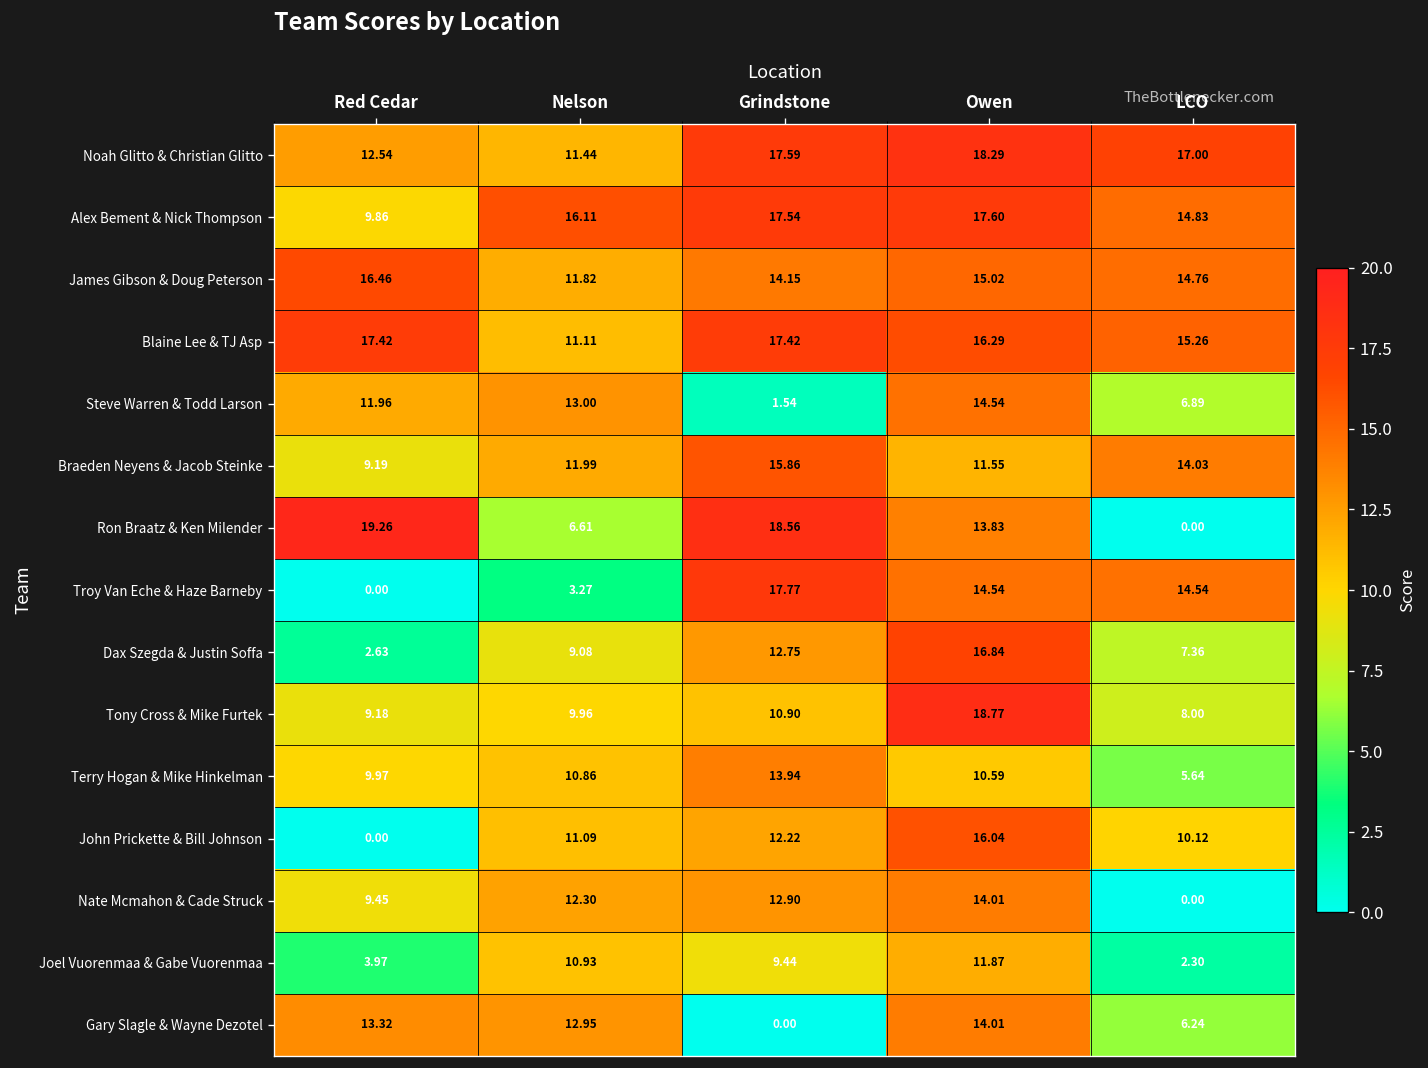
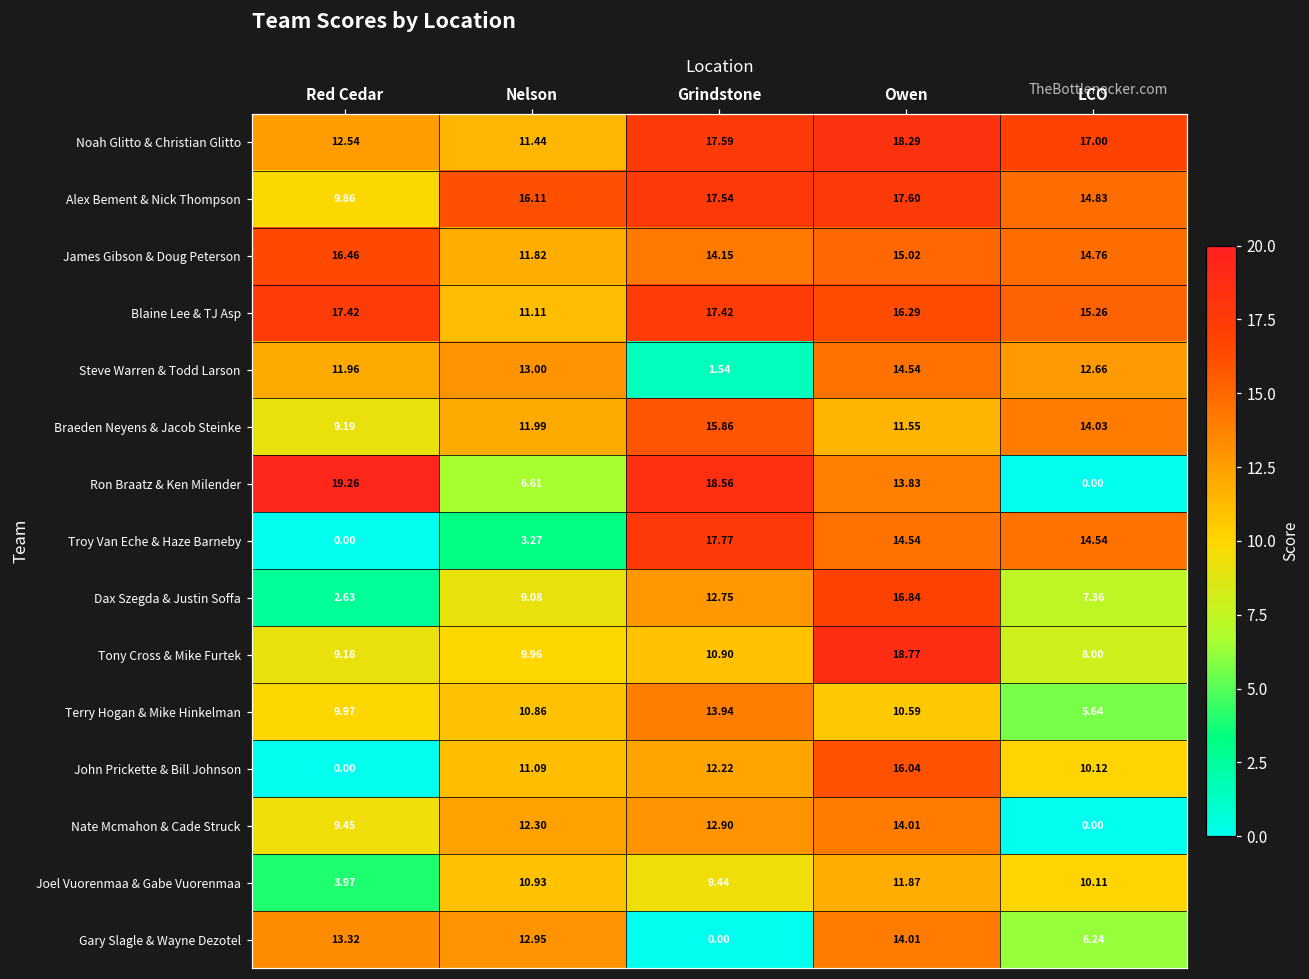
  {
    "Noah Glitto & Christian Glitto": {
      "Red Cedar": 12.54,
      "Nelson": 11.44,
      "Grindstone": 17.59,
      "Owen": 18.29,
      "LCO": 17.00
    },
    "Alex Bement & Nick Thompson": {
      "Red Cedar": 9.86,
      "Nelson": 16.11,
      "Grindstone": 17.54,
      "Owen": 17.60,
      "LCO": 14.83
    },
    "James Gibson & Doug Peterson": {
      "Red Cedar": 16.46,
      "Nelson": 11.82,
      "Grindstone": 14.15,
      "Owen": 15.02,
      "LCO": 14.76
    },
    "Blaine Lee & TJ Asp": {
      "Red Cedar": 17.42,
      "Nelson": 11.11,
      "Grindstone": 17.42,
      "Owen": 16.29,
      "LCO": 15.26
    },
    "Steve Warren & Todd Larson": {
      "Red Cedar": 11.96,
      "Nelson": 13.00,
      "Grindstone": 1.54,
      "Owen": 14.54,
-     "LCO": 6.89
+     "LCO": 12.66
    },
    "Braeden Neyens & Jacob Steinke": {
      "Red Cedar": 9.19,
      "Nelson": 11.99,
      "Grindstone": 15.86,
      "Owen": 11.55,
      "LCO": 14.03
    },
    "Ron Braatz & Ken Milender": {
      "Red Cedar": 19.26,
      "Nelson": 6.61,
      "Grindstone": 18.56,
      "Owen": 13.83,
      "LCO": 0.00
    },
    "Troy Van Eche & Haze Barneby": {
      "Red Cedar": 0.00,
      "Nelson": 3.27,
      "Grindstone": 17.77,
      "Owen": 14.54,
      "LCO": 14.54
    },
    "Dax Szegda & Justin Soffa": {
      "Red Cedar": 2.63,
      "Nelson": 9.08,
      "Grindstone": 12.75,
      "Owen": 16.84,
      "LCO": 7.36
    },
    "Tony Cross & Mike Furtek": {
      "Red Cedar": 9.18,
      "Nelson": 9.96,
      "Grindstone": 10.90,
      "Owen": 18.77,
      "LCO": 8.00
    },
    "Terry Hogan & Mike Hinkelman": {
      "Red Cedar": 9.97,
      "Nelson": 10.86,
      "Grindstone": 13.94,
      "Owen": 10.59,
      "LCO": 5.64
    },
    "John Prickette & Bill Johnson": {
      "Red Cedar": 0.00,
      "Nelson": 11.09,
      "Grindstone": 12.22,
      "Owen": 16.04,
      "LCO": 10.12
    },
    "Nate Mcmahon & Cade Struck": {
      "Red Cedar": 9.45,
      "Nelson": 12.30,
      "Grindstone": 12.90,
      "Owen": 14.01,
      "LCO": 0.00
    },
    "Joel Vuorenmaa & Gabe Vuorenmaa": {
      "Red Cedar": 3.97,
      "Nelson": 10.93,
      "Grindstone": 9.44,
      "Owen": 11.87,
-     "LCO": 2.30
+     "LCO": 10.11
    },
    "Gary Slagle & Wayne Dezotel": {
      "Red Cedar": 13.32,
      "Nelson": 12.95,
      "Grindstone": 0.00,
      "Owen": 14.01,
      "LCO": 6.24
    }
  }
